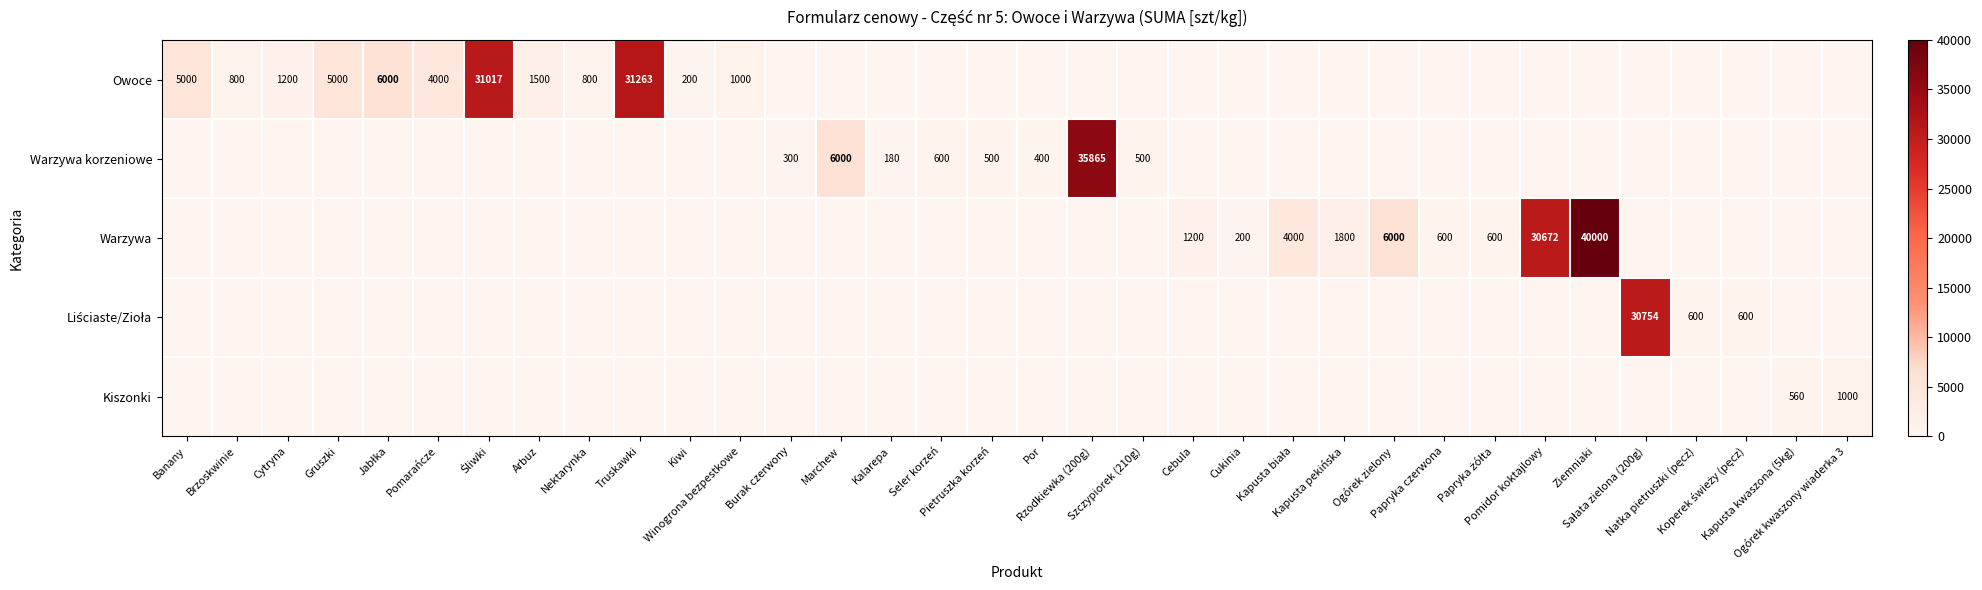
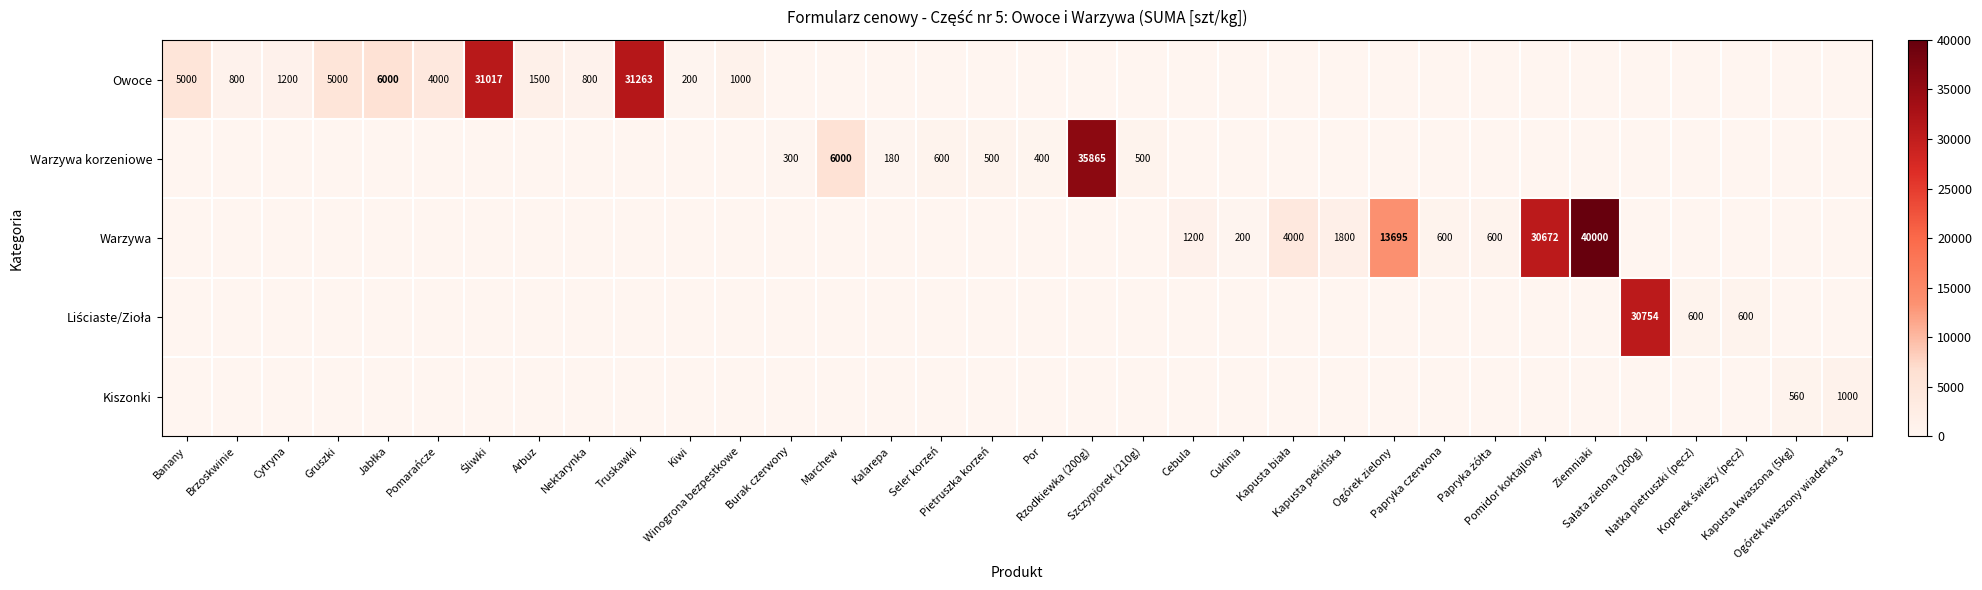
  {
    "Owoce": {
      "Banany": 5000,
      "Brzoskwinie": 800,
      "Cytryna": 1200,
      "Gruszki": 5000,
      "Jabłka": 6000,
      "Pomarańcze": 4000,
      "Śliwki": 31017,
      "Arbuz": 1500,
      "Nektarynka": 800,
      "Truskawki": 31263,
      "Kiwi": 200,
      "Winogrona bezpestkowe": 1000
    },
    "Warzywa korzeniowe": {
      "Burak czerwony": 300,
      "Marchew": 6000,
      "Kalarepa": 180,
      "Seler korzeń": 600,
      "Pietruszka korzeń": 500,
      "Por": 400,
      "Rzodkiewka (200g)": 35865,
      "Szczypiorek (210g)": 500
    },
    "Warzywa": {
      "Cebula": 1200,
      "Cukinia": 200,
      "Kapusta biała": 4000,
      "Kapusta pekińska": 1800,
-     "Ogórek zielony": 6000,
+     "Ogórek zielony": 13695,
      "Papryka czerwona": 600,
      "Papryka żółta": 600,
      "Pomidor koktajlowy": 30672,
      "Ziemniaki": 40000
    },
    "Liściaste/Zioła": {
      "Sałata zielona (200g)": 30754,
      "Natka pietruszki (pęcz)": 600,
      "Koperek świeży (pęcz)": 600
    },
    "Kiszonki": {
      "Kapusta kwaszona (5kg)": 560,
      "Ogórek kwaszony wiaderka 3": 1000
    }
  }
